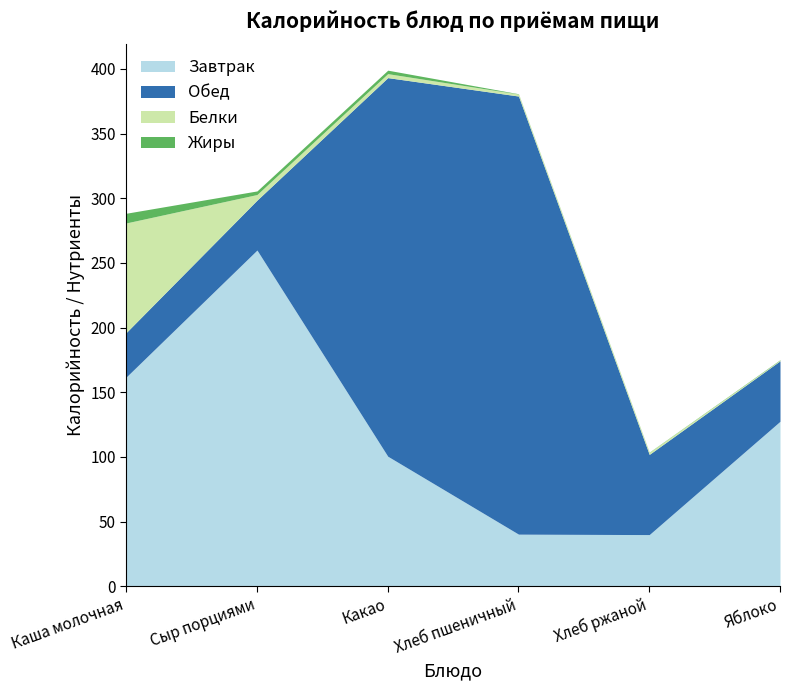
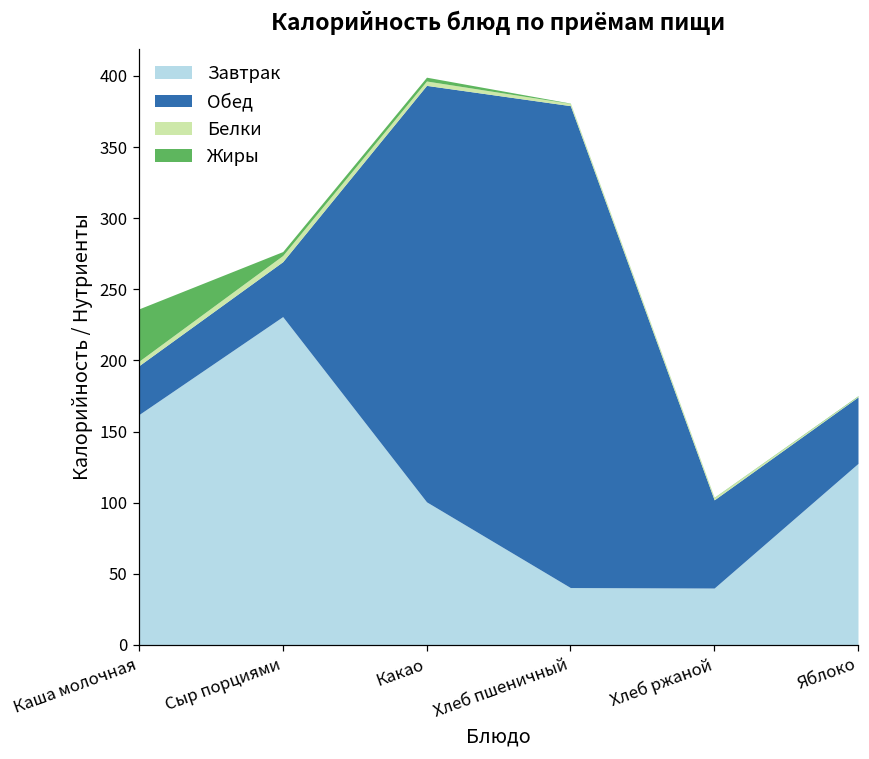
  {
    "Завтрак": {
      "Каша молочная": 162,
-     "Сыр порциями": 260,
+     "Сыр порциями": 231,
      "Какао": 101,
      "Хлеб пшеничный": 40,
      "Хлеб ржаной": 40,
      "Яблоко": 128
    },
    "Обед": {
      "Каша молочная": 34,
      "Сыр порциями": 39,
      "Какао": 293
    },
    "Белки": {
-     "Каша молочная": 85,
+     "Каша молочная": 3,
      "Сыр порциями": 4,
      "Какао": 3
    },
    "Жиры": {
-     "Каша молочная": 7,
+     "Каша молочная": 37,
      "Сыр порциями": 3,
      "Какао": 3
    }
  }
